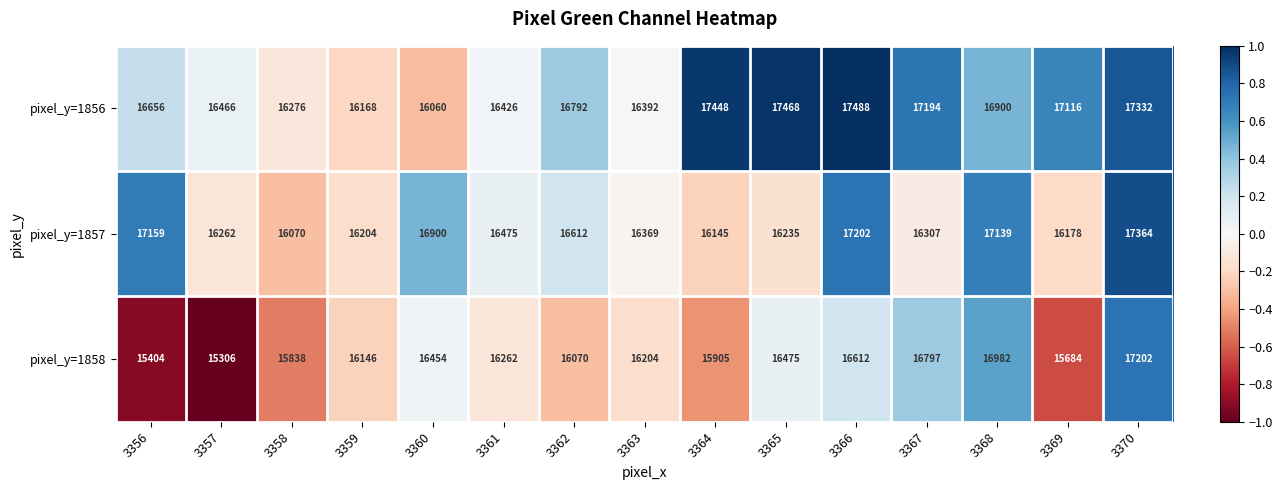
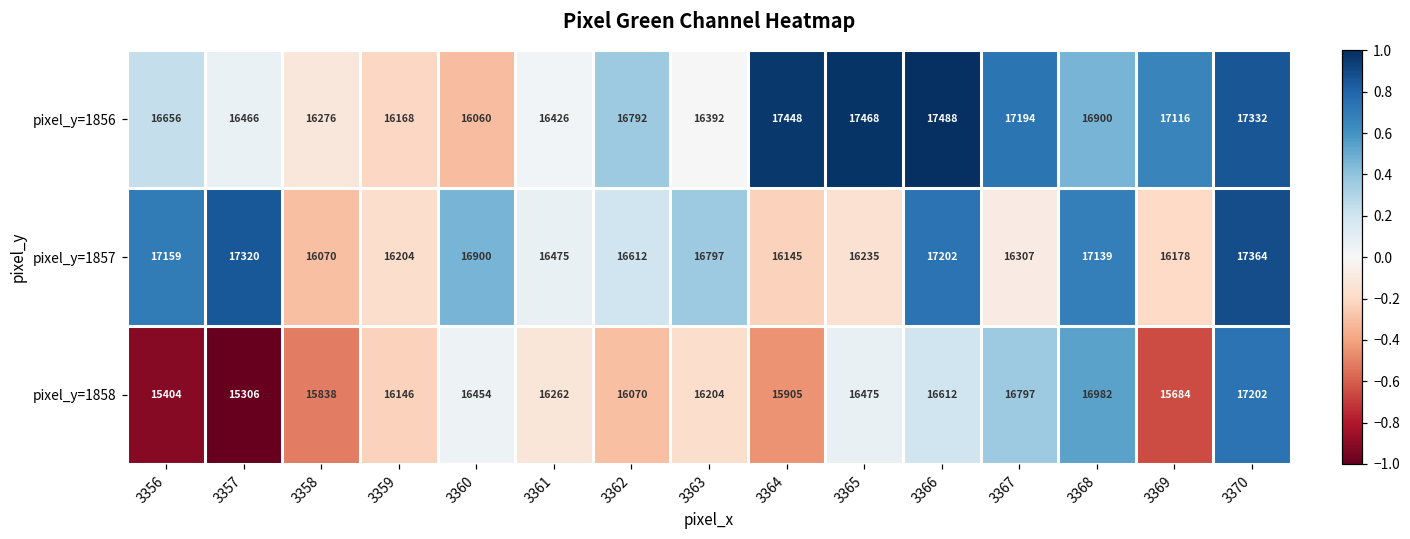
  {
    "pixel_y=1856": {
      "3356": 16656,
      "3357": 16466,
      "3358": 16276,
      "3359": 16168,
      "3360": 16060,
      "3361": 16426,
      "3362": 16792,
      "3363": 16392,
      "3364": 17448,
      "3365": 17468,
      "3366": 17488,
      "3367": 17194,
      "3368": 16900,
      "3369": 17116,
      "3370": 17332
    },
    "pixel_y=1857": {
      "3356": 17159,
-     "3357": 16262,
+     "3357": 17320,
      "3358": 16070,
      "3359": 16204,
      "3360": 16900,
      "3361": 16475,
      "3362": 16612,
-     "3363": 16369,
+     "3363": 16797,
      "3364": 16145,
      "3365": 16235,
      "3366": 17202,
      "3367": 16307,
      "3368": 17139,
      "3369": 16178,
      "3370": 17364
    },
    "pixel_y=1858": {
      "3356": 15404,
      "3357": 15306,
      "3358": 15838,
      "3359": 16146,
      "3360": 16454,
      "3361": 16262,
      "3362": 16070,
      "3363": 16204,
      "3364": 15905,
      "3365": 16475,
      "3366": 16612,
      "3367": 16797,
      "3368": 16982,
      "3369": 15684,
      "3370": 17202
    }
  }
